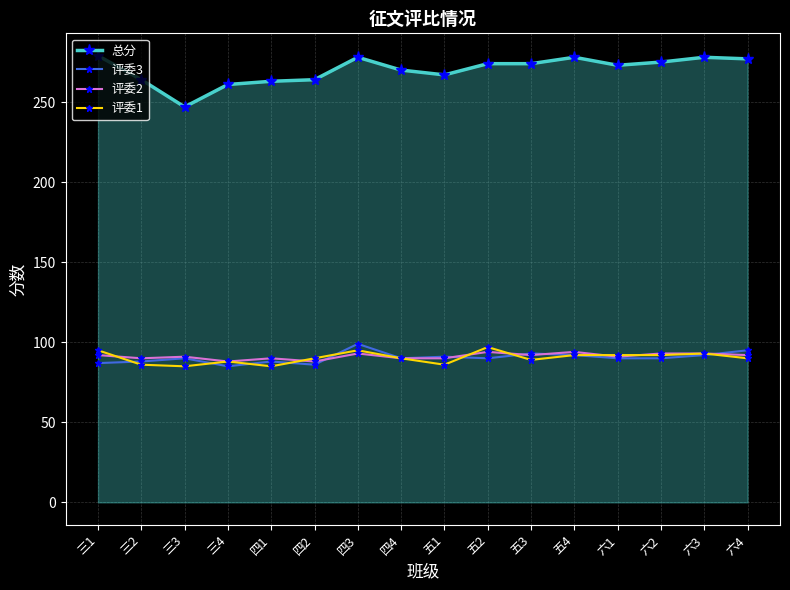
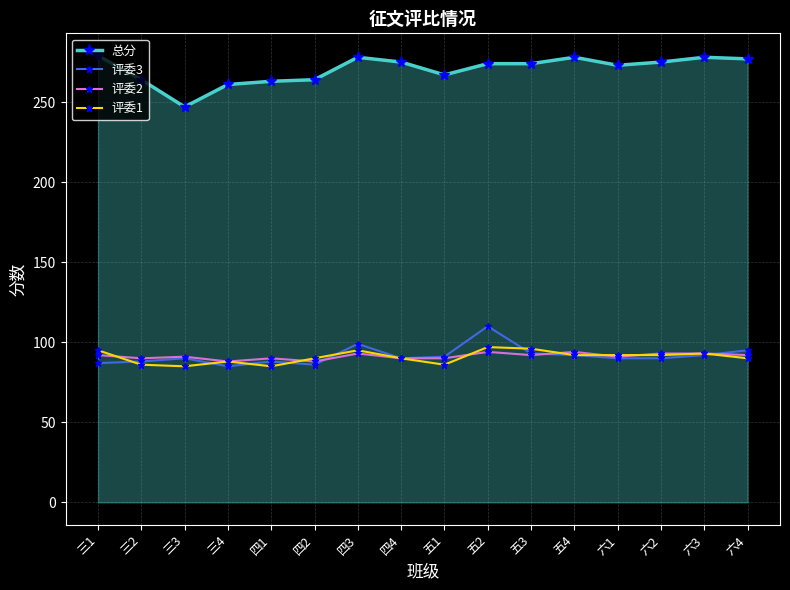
  {
    "总分": {
      "三3": 247,
      "三4": 261,
      "四1": 263,
      "四2": 264,
      "四3": 278,
-     "四4": 270,
+     "四4": 275,
      "五1": 267,
      "五2": 274,
      "五3": 274,
      "五4": 278,
      "六1": 273,
      "六2": 275,
      "六3": 278,
      "六4": 277
    },
    "评委3": {
      "三1": 87,
      "三2": 88,
      "三4": 85,
      "四1": 88,
      "四2": 86,
      "四3": 99,
-     "五2": 90,
+     "五2": 110,
      "六2": 90,
      "六4": 95
    },
    "评委2": {
      "三1": 92,
      "三2": 90,
      "四1": 90,
      "四2": 88,
      "四3": 93,
      "五2": 94,
      "五4": 94,
      "六4": 92
    },
    "评委1": {
      "三1": 95,
      "三2": 86,
      "三3": 85,
      "四1": 85,
      "四2": 90,
      "四3": 95,
      "五1": 86,
      "五2": 97,
-     "五3": 89,
+     "五3": 96,
      "六4": 90
    }
  }
